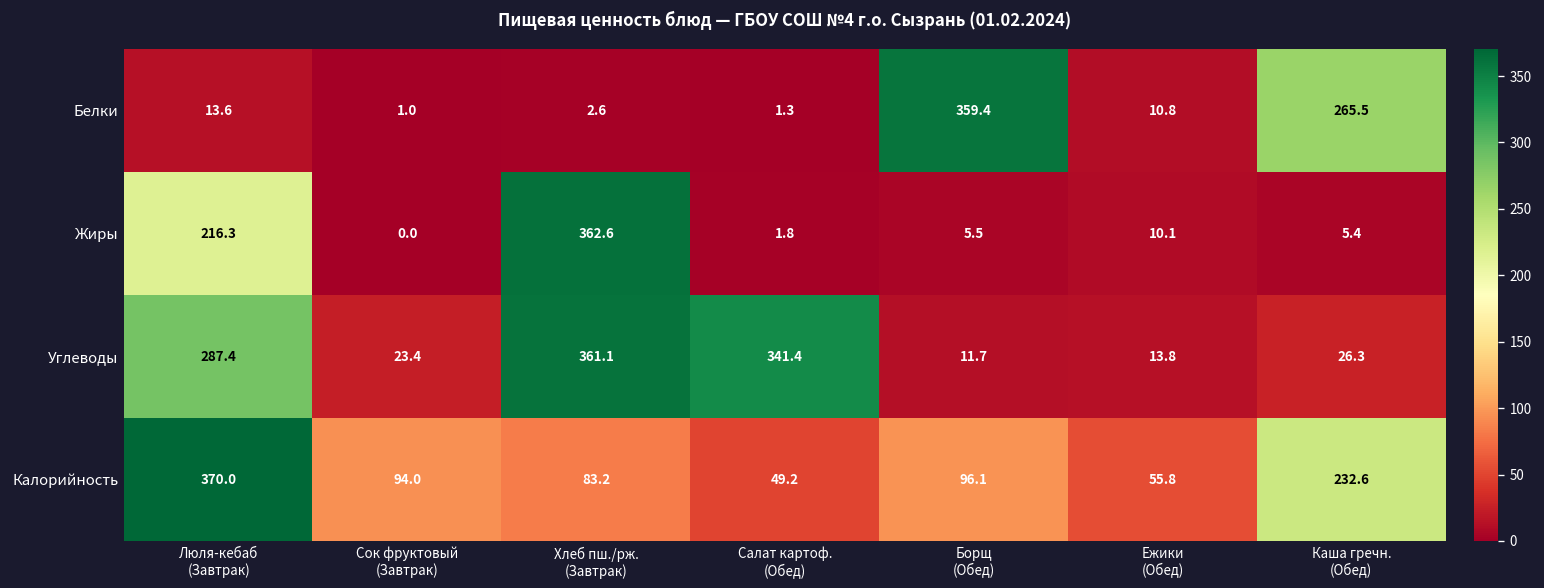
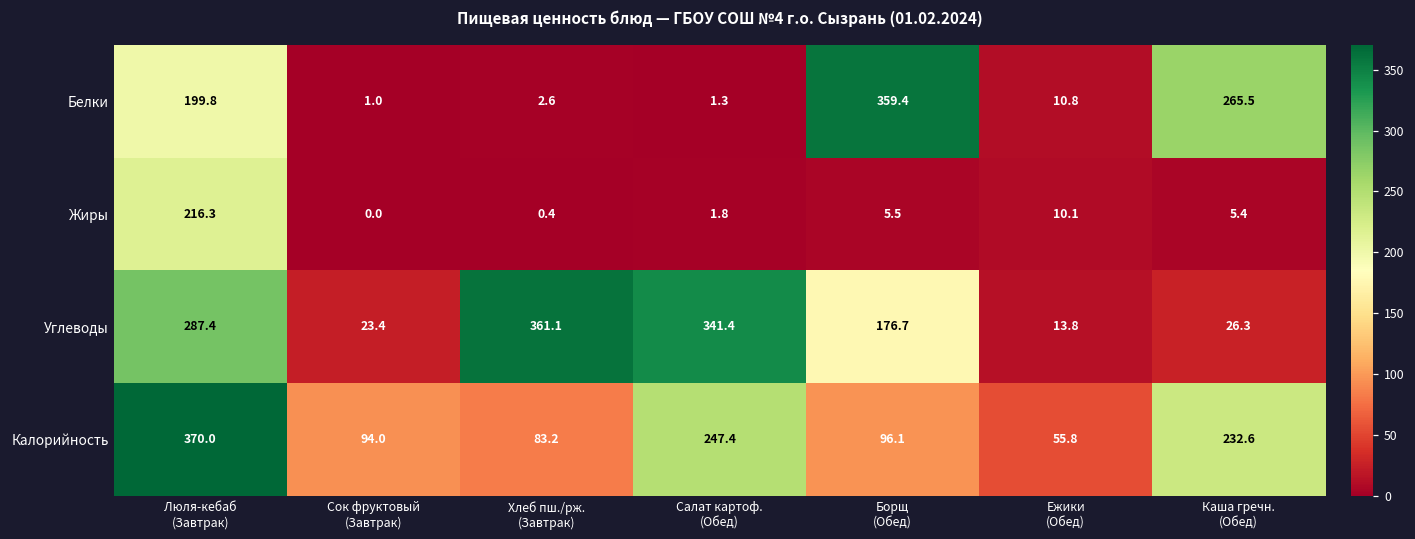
  {
    "Белки": {
-     "Люля-кебаб (Завтрак)": 13.6,
+     "Люля-кебаб (Завтрак)": 199.8,
      "Сок фруктовый (Завтрак)": 1.0,
      "Хлеб пш./рж. (Завтрак)": 2.6,
      "Салат картоф. (Обед)": 1.3,
      "Борщ (Обед)": 359.4,
      "Ежики (Обед)": 10.8,
      "Каша гречн. (Обед)": 265.5
    },
    "Жиры": {
      "Люля-кебаб (Завтрак)": 216.3,
      "Сок фруктовый (Завтрак)": 0.0,
-     "Хлеб пш./рж. (Завтрак)": 362.6,
+     "Хлеб пш./рж. (Завтрак)": 0.4,
      "Салат картоф. (Обед)": 1.8,
      "Борщ (Обед)": 5.5,
      "Ежики (Обед)": 10.1,
      "Каша гречн. (Обед)": 5.4
    },
    "Углеводы": {
      "Люля-кебаб (Завтрак)": 287.4,
      "Сок фруктовый (Завтрак)": 23.4,
      "Хлеб пш./рж. (Завтрак)": 361.1,
      "Салат картоф. (Обед)": 341.4,
-     "Борщ (Обед)": 11.7,
+     "Борщ (Обед)": 176.7,
      "Ежики (Обед)": 13.8,
      "Каша гречн. (Обед)": 26.3
    },
    "Калорийность": {
      "Люля-кебаб (Завтрак)": 370.0,
      "Сок фруктовый (Завтрак)": 94.0,
      "Хлеб пш./рж. (Завтрак)": 83.2,
-     "Салат картоф. (Обед)": 49.2,
+     "Салат картоф. (Обед)": 247.4,
      "Борщ (Обед)": 96.1,
      "Ежики (Обед)": 55.8,
      "Каша гречн. (Обед)": 232.6
    }
  }
